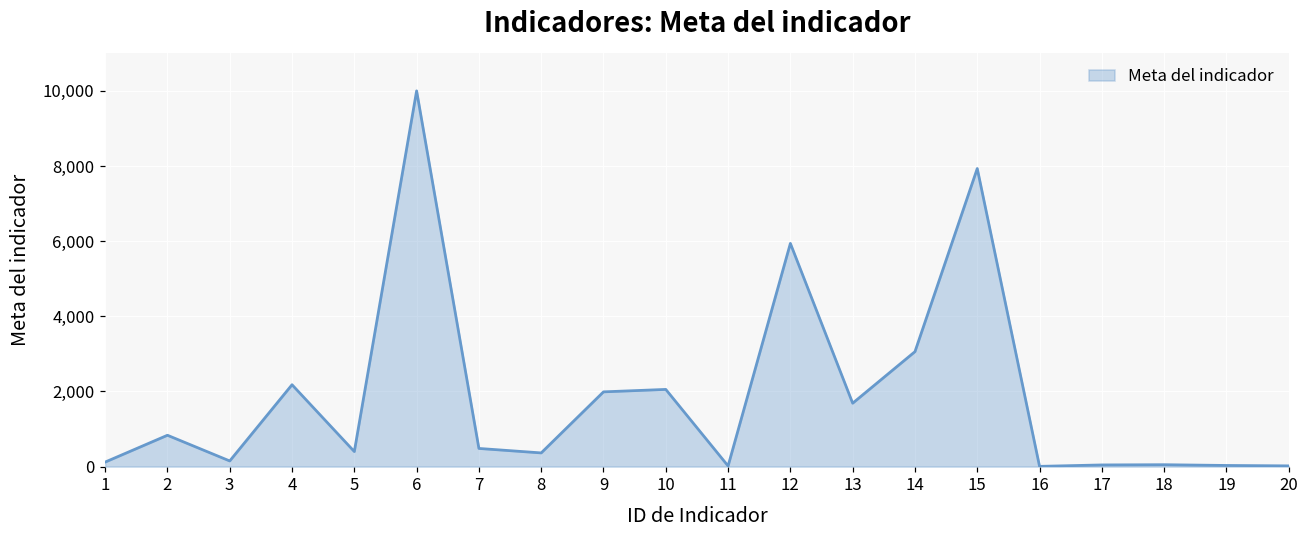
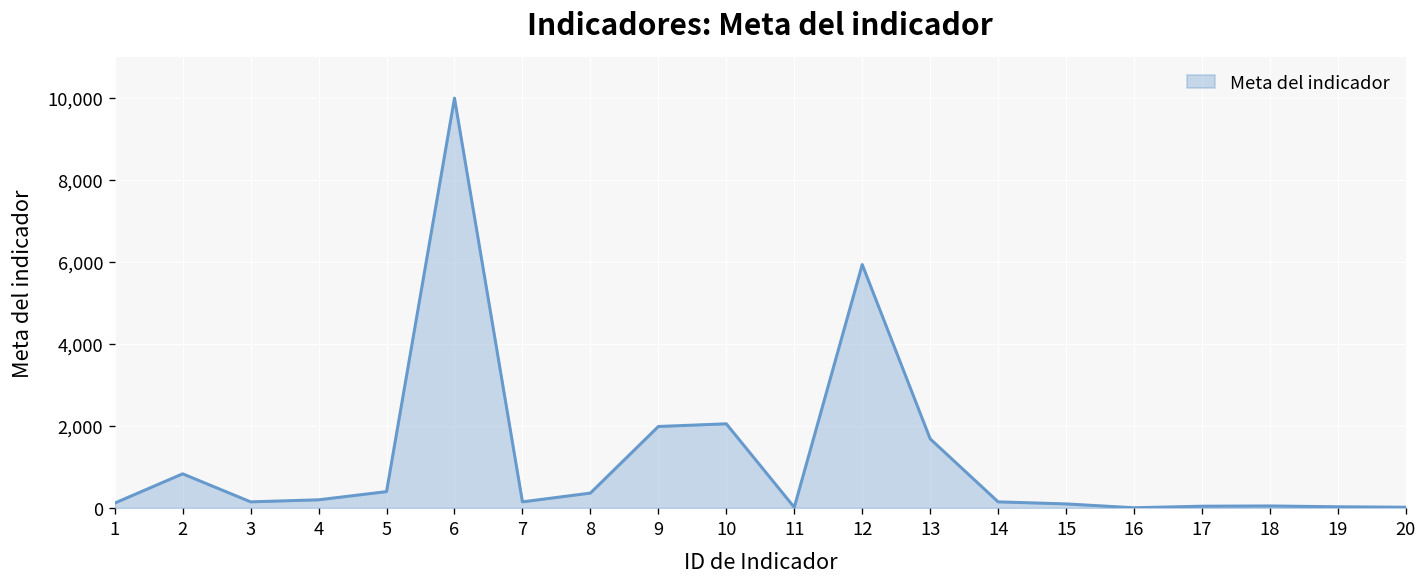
  {
    "1": "100",
    "2": "800",
    "3": "200",
-   "4": "2,200",
+   "4": "200",
    "5": "400",
    "6": "10,000",
-   "7": "500",
+   "7": "200",
    "8": "400",
    "9": "2,000",
    "10": "2,100",
    "11": "0",
    "12": "5,900",
    "13": "1,700",
-   "14": "3,100",
-   "15": "7,900",
+   "14": "200",
+   "15": "100",
    "16": "0",
    "17": "0",
    "18": "100",
    "19": "0",
    "20": "0"
  }
